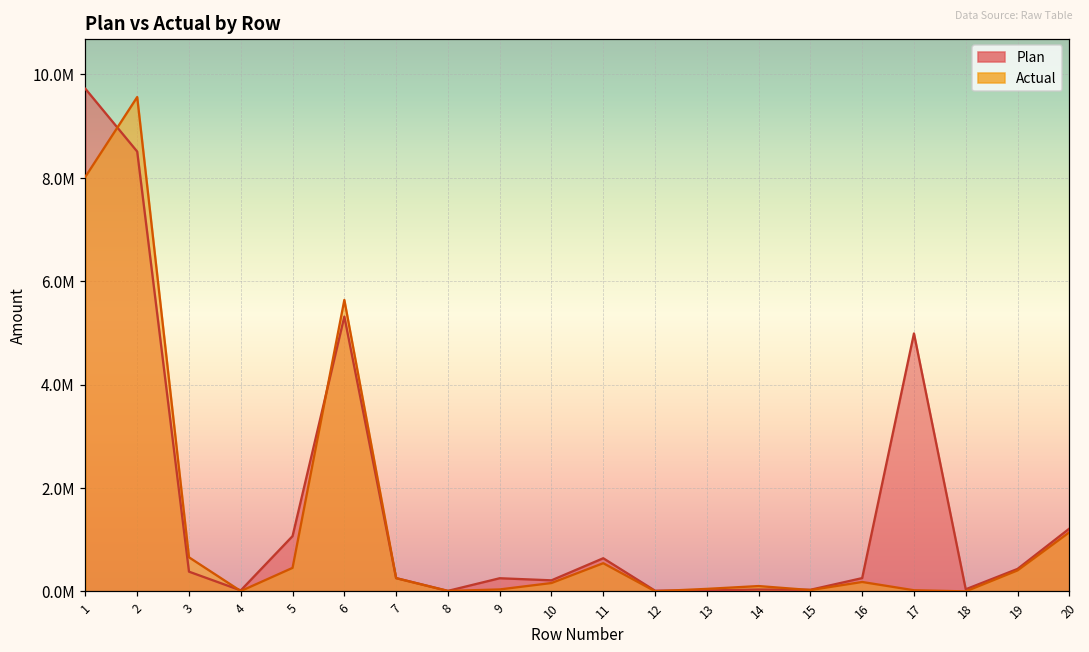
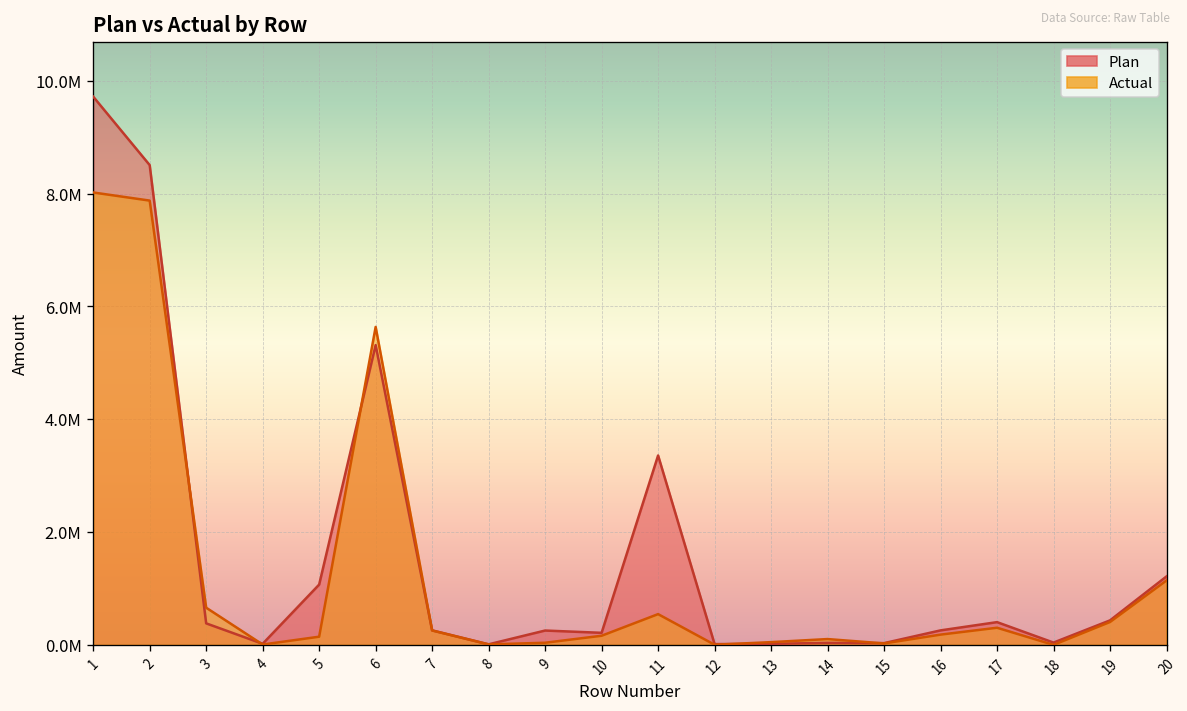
  {
    "Plan": {
      "1": 9700000,
      "2": 8500000,
      "3": 400000,
      "5": 1100000,
      "6": 5300000,
      "9": 300000,
-     "11": 600000,
+     "11": 3400000,
      "14": 0,
      "16": 300000,
-     "17": 5000000,
+     "17": 400000,
      "20": 1200000
    },
    "Actual": {
      "1": 8000000,
-     "2": 9600000,
+     "2": 7900000,
      "3": 700000,
-     "5": 500000,
+     "5": 100000,
      "6": 5600000,
      "9": 0,
      "11": 500000,
      "14": 100000,
      "16": 200000,
-     "17": 0,
+     "17": 300000,
      "20": 1100000
    }
  }
